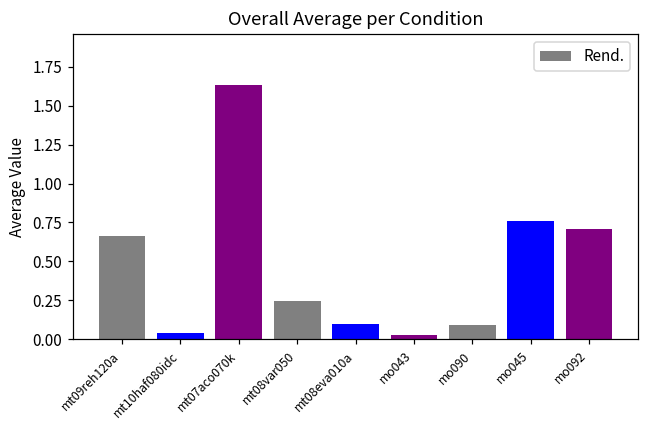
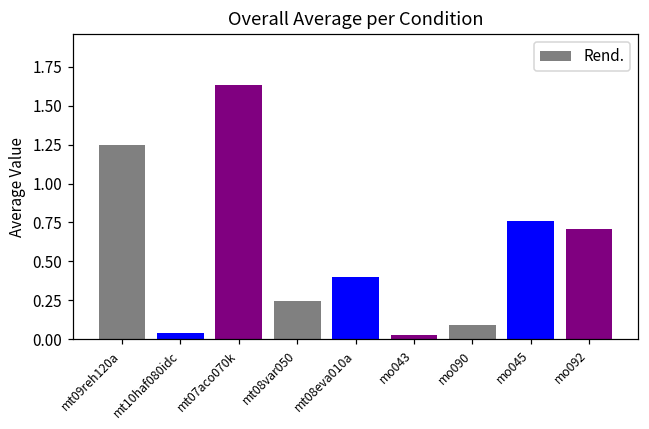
  {
-   "mt09reh120a": 0.66,
+   "mt09reh120a": 1.25,
    "mt10haf080idc": 0.04,
    "mt07aco070k": 1.63,
    "mt08var050": 0.24,
-   "mt08eva010a": 0.1,
+   "mt08eva010a": 0.4,
    "mo043": 0.02,
    "mo090": 0.09,
    "mo045": 0.76,
    "mo092": 0.71
  }
